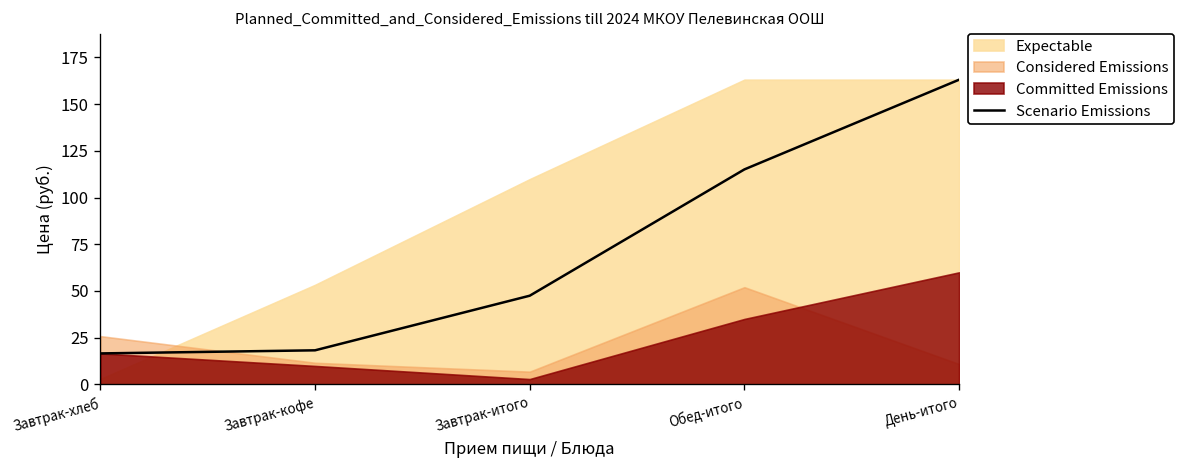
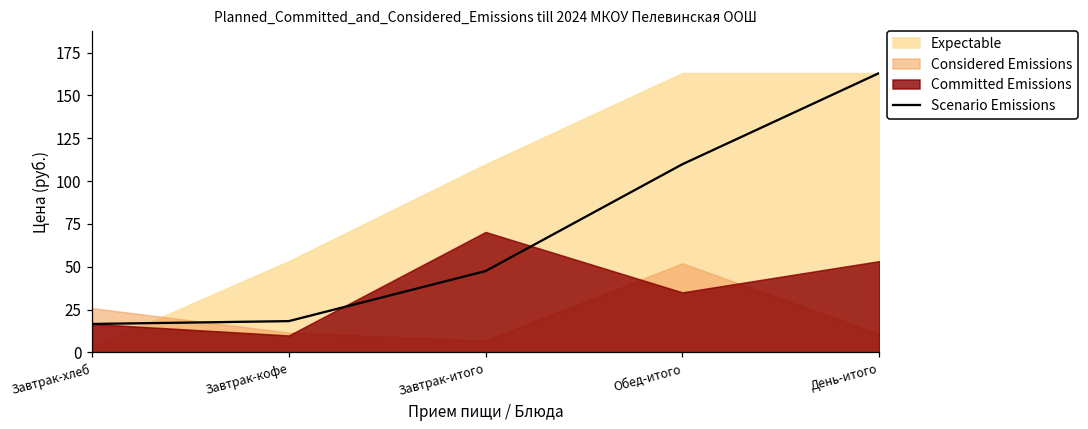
  {
    "Scenario Emissions": {
      "Завтрак-кофе": 18,
      "Завтрак-итого": 47,
-     "Обед-итого": 115
+     "Обед-итого": 110
    },
    "Committed Emissions": {
      "Завтрак-кофе": 10,
-     "Завтрак-итого": 3,
+     "Завтрак-итого": 70,
      "Обед-итого": 35,
-     "День-итого": 60
+     "День-итого": 53
    }
  }
